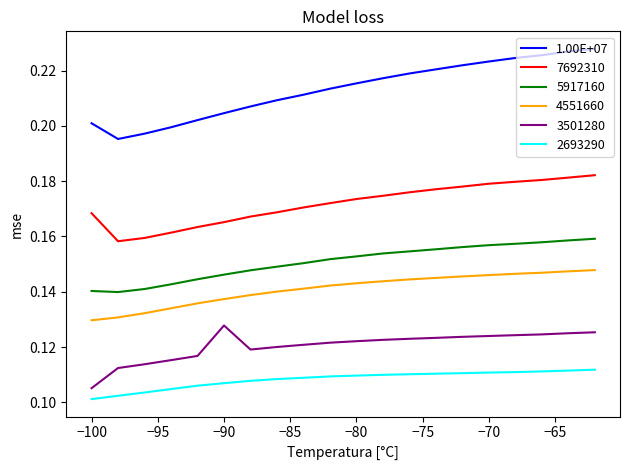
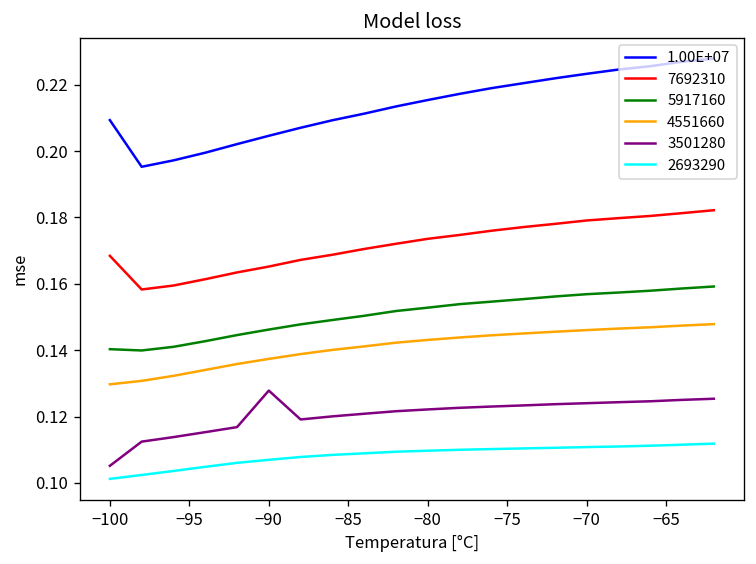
  {
    "1.00E+07": {
-     "−100": 0.201,
+     "−100": 0.209,
      "−90": 0.205,
      "−80": 0.215,
      "−70": 0.223
    },
    "7692310": {
      "−100": 0.168,
      "−90": 0.165,
      "−80": 0.174,
      "−70": 0.179
    },
    "5917160": {
      "−100": 0.140,
      "−90": 0.146,
      "−80": 0.153,
      "−70": 0.157
    },
    "4551660": {
      "−100": 0.130,
      "−90": 0.137,
      "−80": 0.143,
      "−70": 0.146
    },
    "3501280": {
      "−100": 0.105,
      "−90": 0.128,
      "−80": 0.122,
      "−70": 0.124
    },
    "2693290": {
      "−100": 0.101,
      "−90": 0.107,
      "−80": 0.110,
      "−70": 0.111
    }
  }
